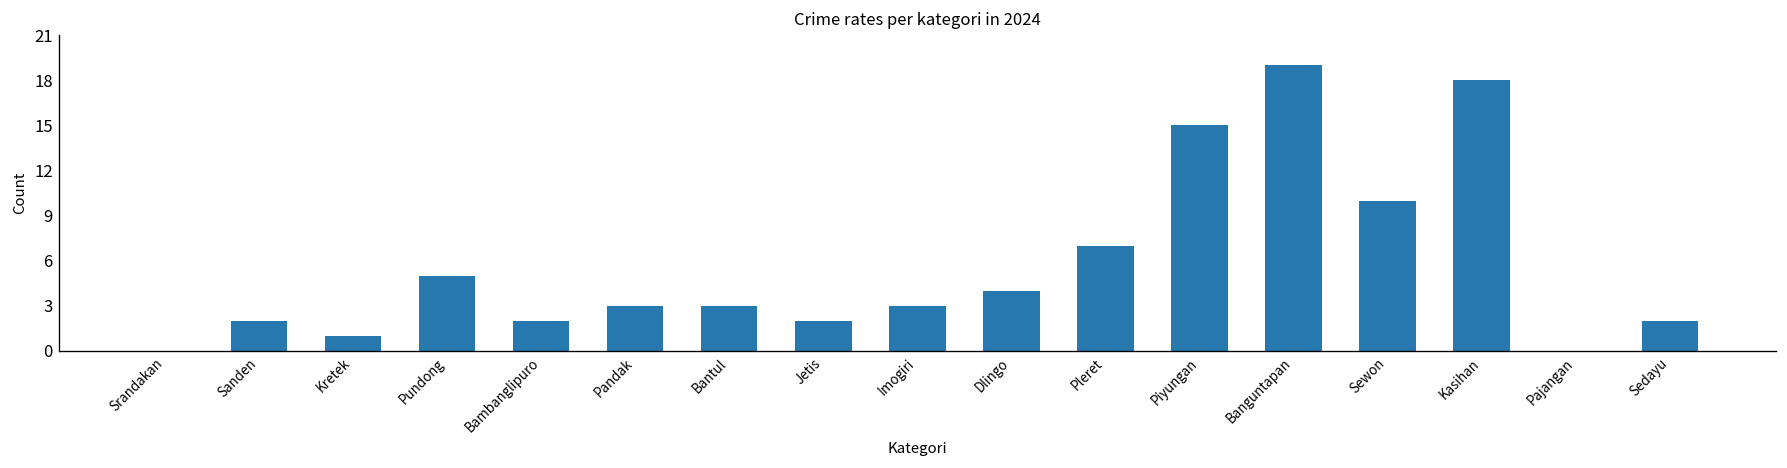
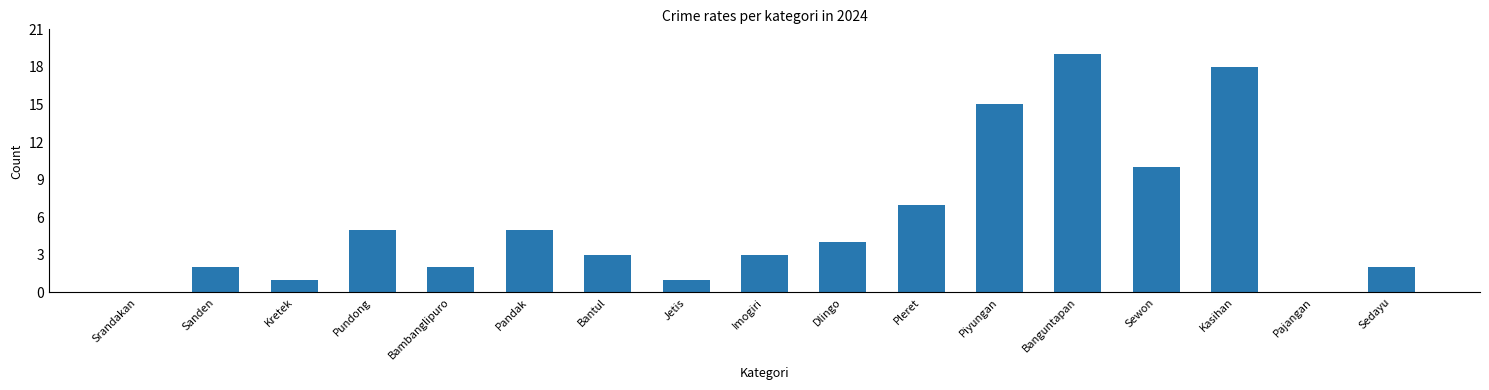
  {
    "Srandakan": 0,
    "Sanden": 2,
    "Kretek": 1,
    "Pundong": 5,
    "Bambanglipuro": 2,
-   "Pandak": 3,
+   "Pandak": 5,
    "Bantul": 3,
-   "Jetis": 2,
+   "Jetis": 1,
    "Imogiri": 3,
    "Dlingo": 4,
    "Pleret": 7,
    "Piyungan": 15,
    "Banguntapan": 19,
    "Sewon": 10,
    "Kasihan": 18,
    "Pajangan": 0,
    "Sedayu": 2
  }
